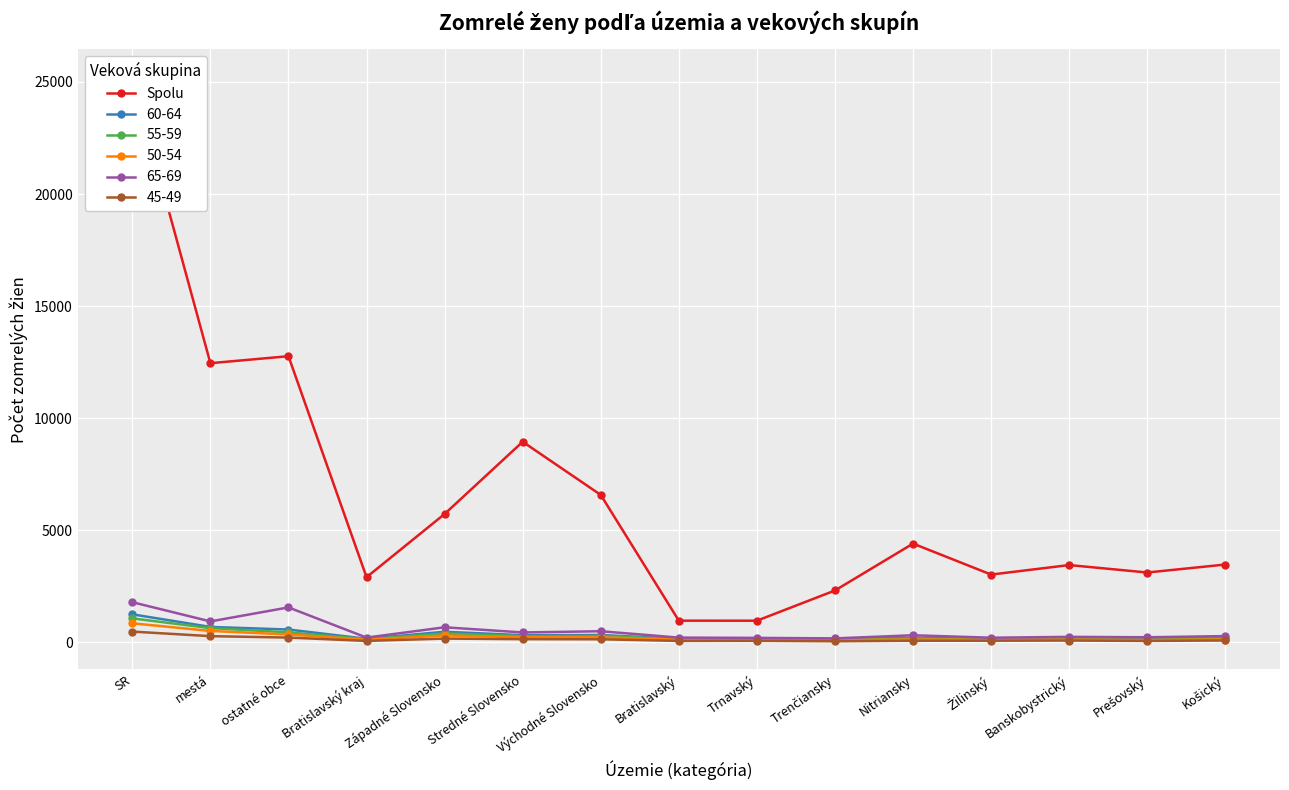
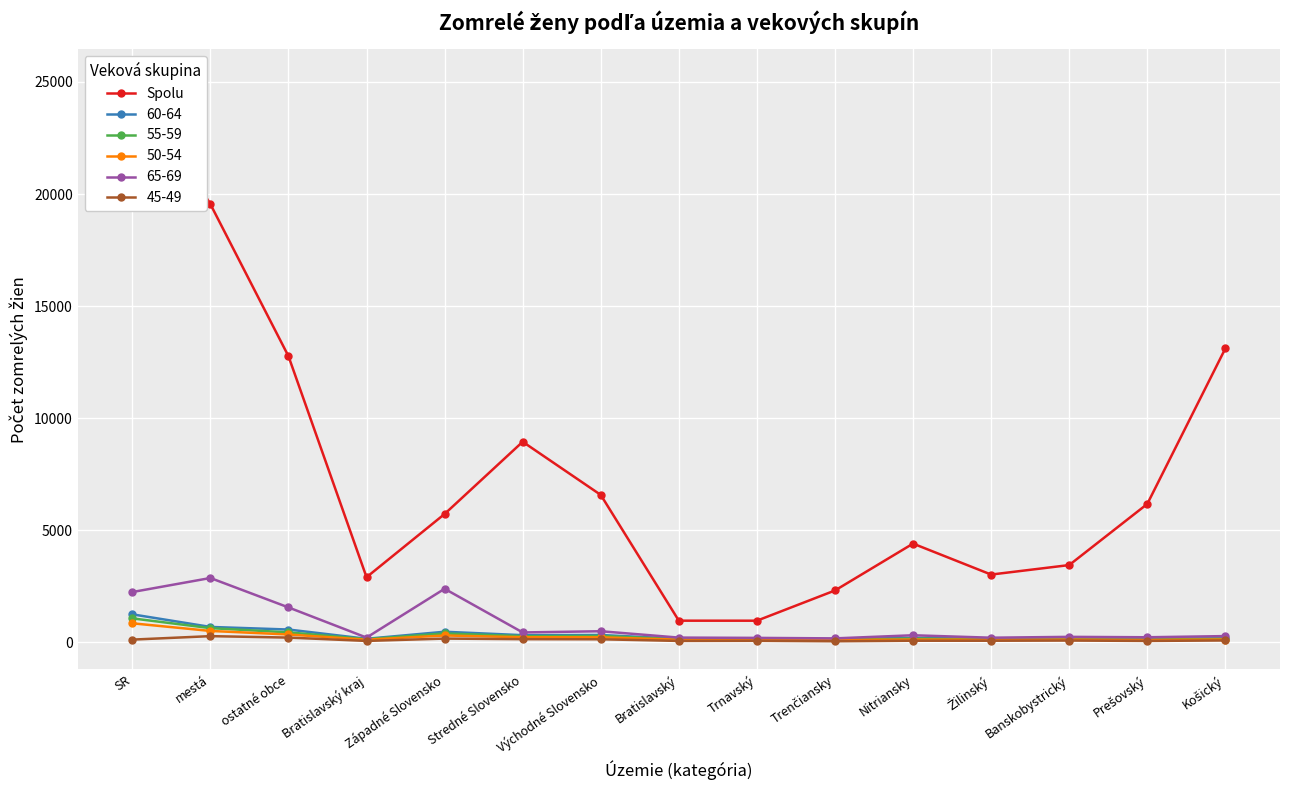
  {
    "Spolu": {
-     "mestá": 12400,
+     "mestá": 19500,
      "ostatné obce": 12800,
      "Bratislavský kraj": 2900,
      "Západné Slovensko": 5700,
      "Stredné Slovensko": 8900,
      "Východné Slovensko": 6600,
      "Bratislavský": 1000,
      "Trnavský": 1000,
      "Trenčiansky": 2300,
      "Nitriansky": 4400,
      "Žilinský": 3000,
      "Banskobystrický": 3400,
-     "Prešovský": 3100,
-     "Košický": 3500
+     "Prešovský": 6200,
+     "Košický": 13100
    },
    "60-64": {
      "SR": 1200,
      "ostatné obce": 600
    },
    "55-59": {
      "SR": 1100
    },
    "50-54": {
      "SR": 800,
      "mestá": 500
    },
    "65-69": {
-     "SR": 1800,
-     "mestá": 900,
+     "SR": 2200,
+     "mestá": 2900,
      "ostatné obce": 1500,
-     "Západné Slovensko": 700,
+     "Západné Slovensko": 2400,
      "Stredné Slovensko": 400,
      "Východné Slovensko": 500
    },
    "45-49": {
-     "SR": 500,
+     "SR": 100,
      "mestá": 300,
      "ostatné obce": 200,
      "Západné Slovensko": 200
    }
  }
